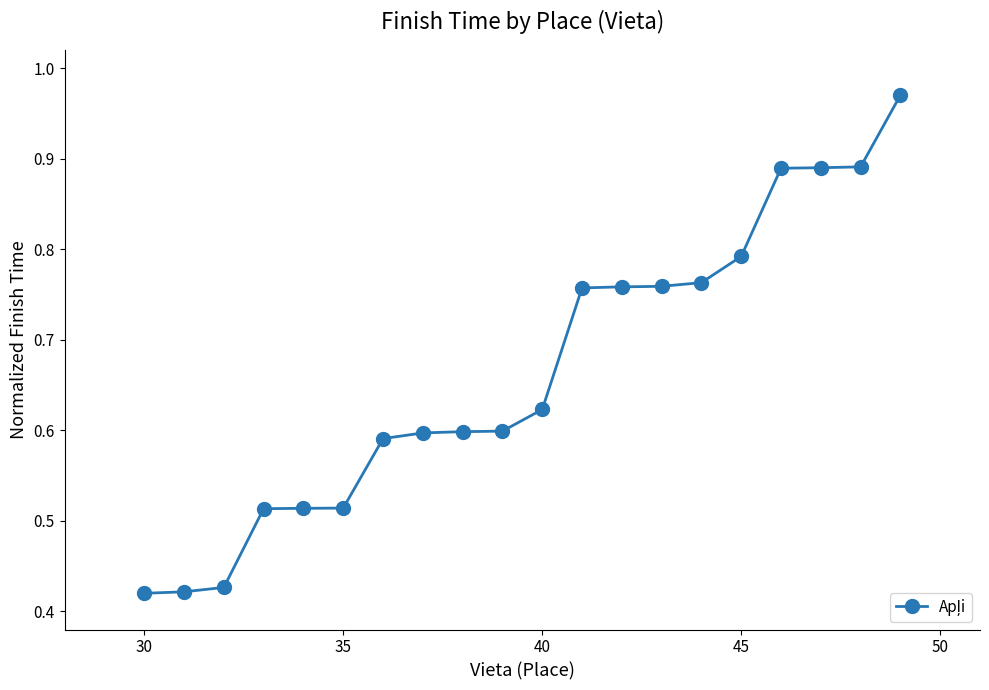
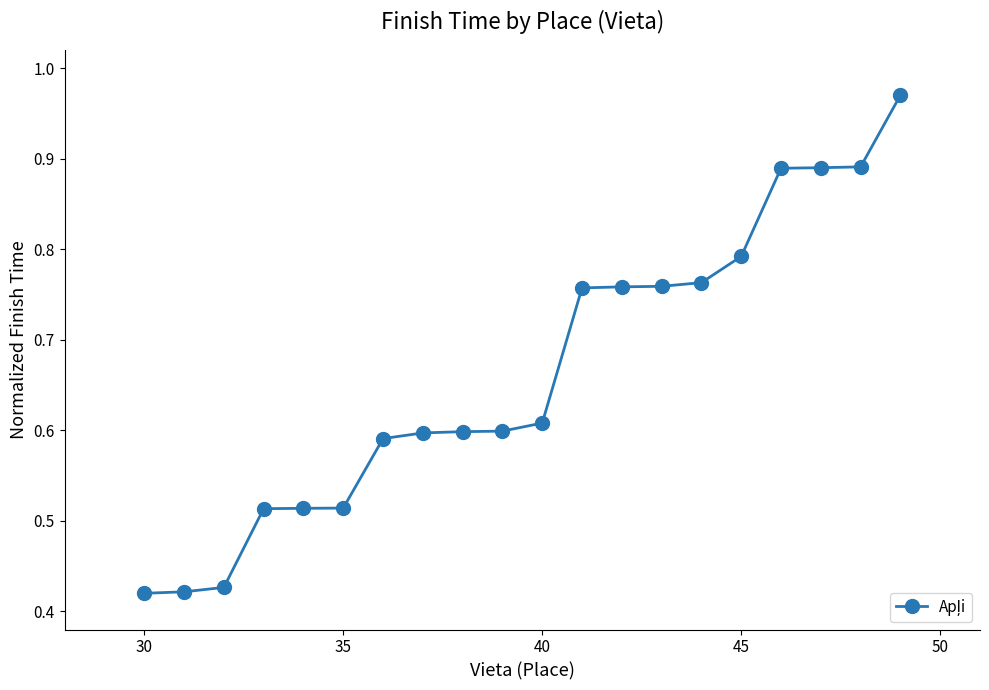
  {
    "30": 0.42,
    "35": 0.51,
-   "40": 0.62,
+   "40": 0.61,
    "45": 0.79
  }
